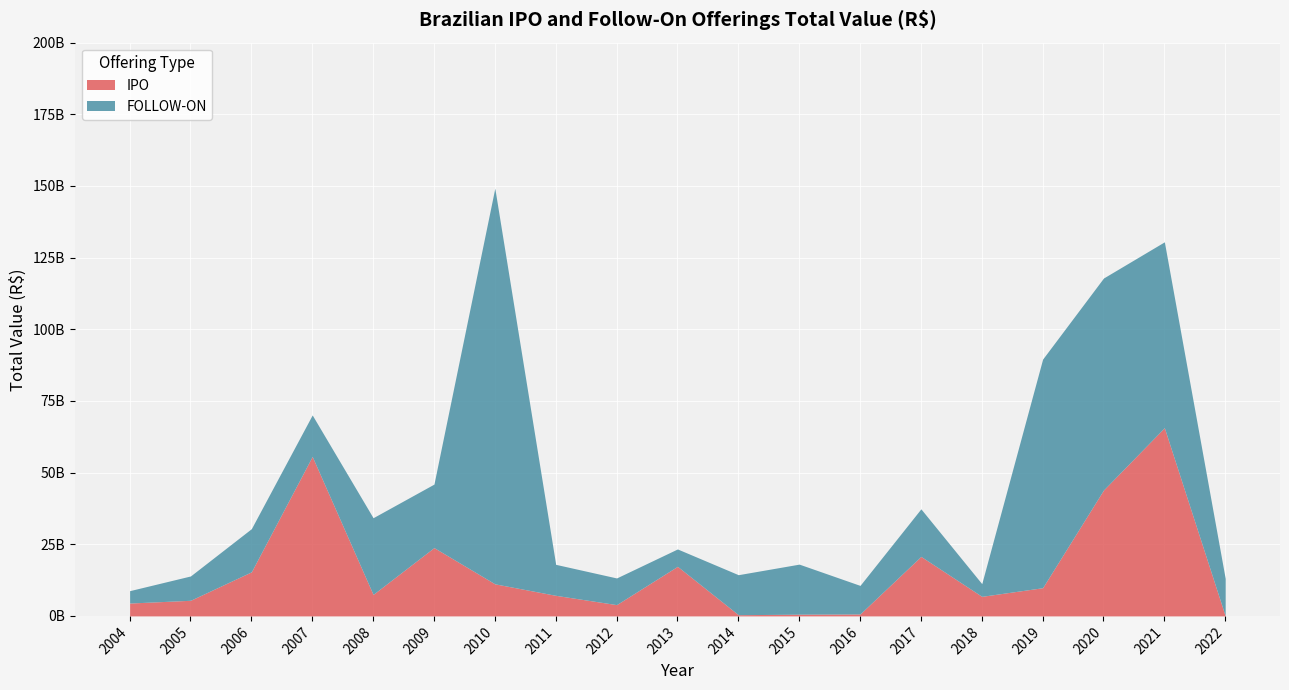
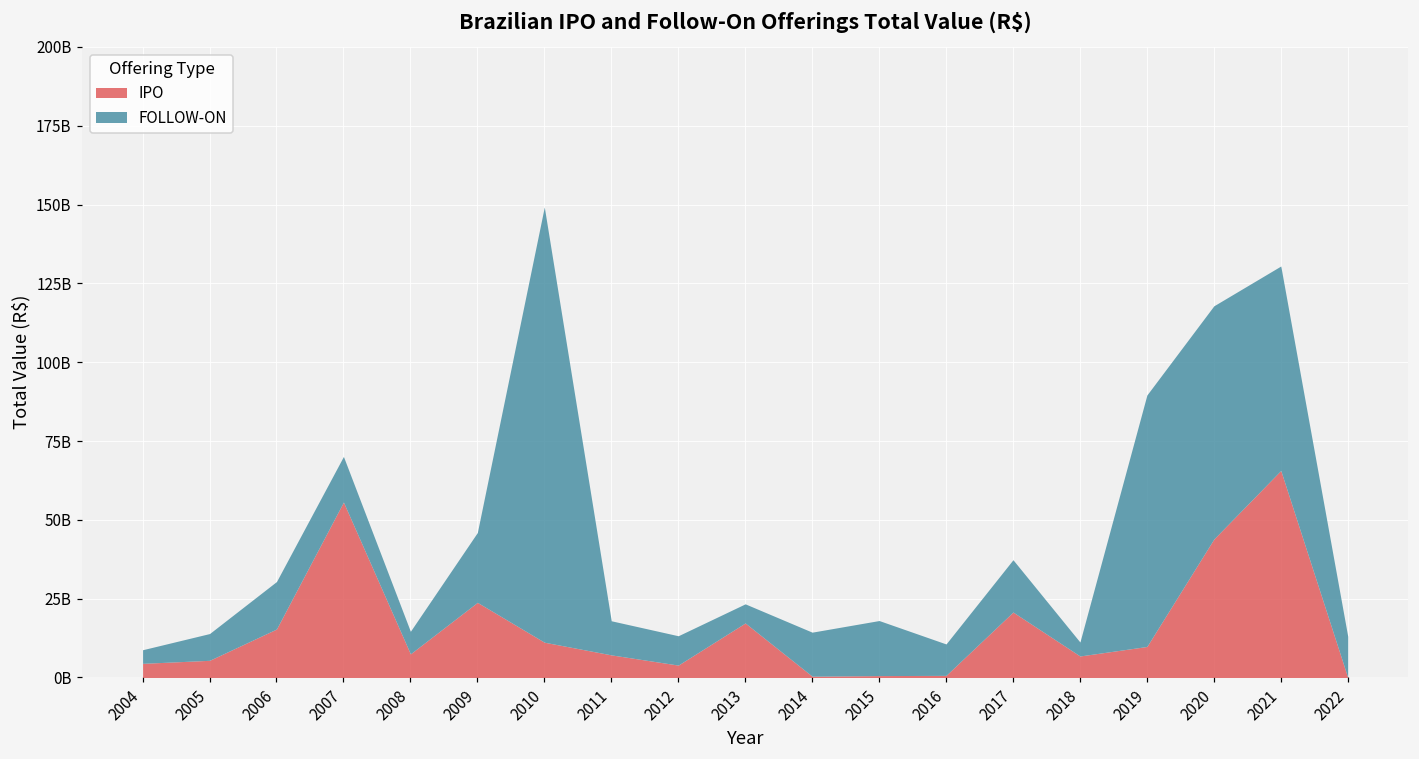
  {
    "IPO": {
      "2004": 4000000000,
      "2005": 5000000000,
      "2006": 15000000000,
      "2007": 56000000000,
      "2008": 7000000000,
      "2009": 24000000000,
      "2010": 11000000000,
      "2011": 7000000000,
      "2012": 4000000000,
      "2013": 17000000000,
      "2017": 21000000000,
      "2018": 7000000000,
      "2019": 10000000000,
      "2020": 44000000000,
      "2021": 66000000000,
      "2022": 0
    },
    "FOLLOW-ON": {
      "2004": 4000000000,
      "2005": 8000000000,
      "2006": 15000000000,
      "2007": 14000000000,
-     "2008": 27000000000,
+     "2008": 7000000000,
      "2009": 22000000000,
      "2010": 138000000000,
      "2011": 11000000000,
      "2012": 9000000000,
      "2013": 6000000000,
      "2014": 14000000000,
      "2015": 17000000000,
      "2016": 10000000000,
      "2017": 17000000000,
      "2018": 4000000000,
      "2019": 80000000000,
      "2020": 74000000000,
      "2021": 65000000000,
      "2022": 13000000000
    }
  }
